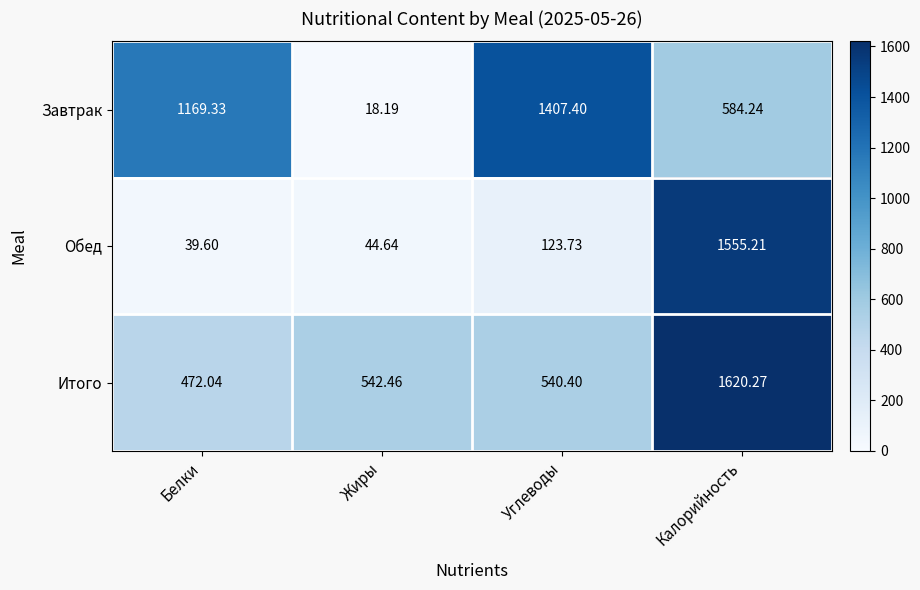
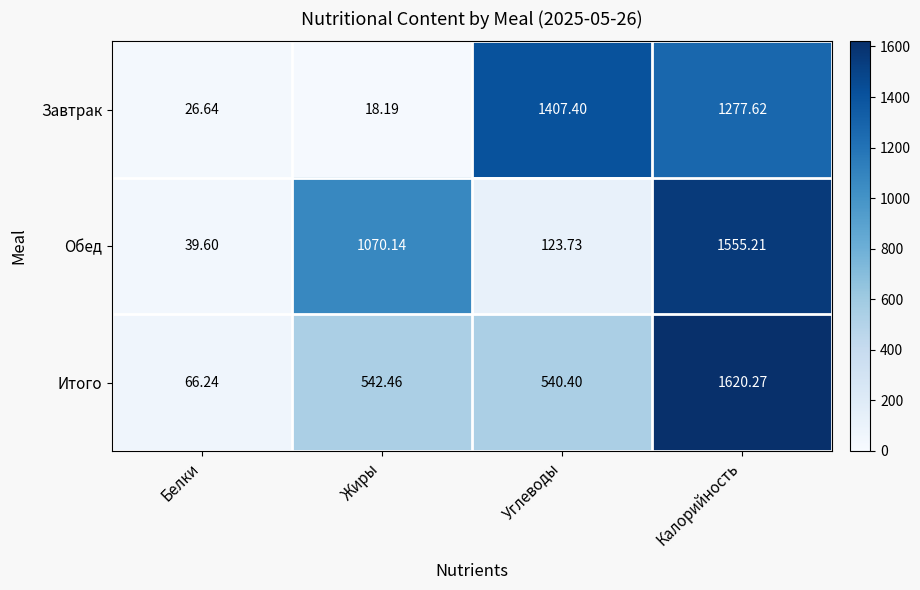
  {
    "Завтрак": {
-     "Белки": 1169.33,
+     "Белки": 26.64,
      "Жиры": 18.19,
      "Углеводы": 1407.40,
-     "Калорийность": 584.24
+     "Калорийность": 1277.62
    },
    "Обед": {
      "Белки": 39.60,
-     "Жиры": 44.64,
+     "Жиры": 1070.14,
      "Углеводы": 123.73,
      "Калорийность": 1555.21
    },
    "Итого": {
-     "Белки": 472.04,
+     "Белки": 66.24,
      "Жиры": 542.46,
      "Углеводы": 540.40,
      "Калорийность": 1620.27
    }
  }
